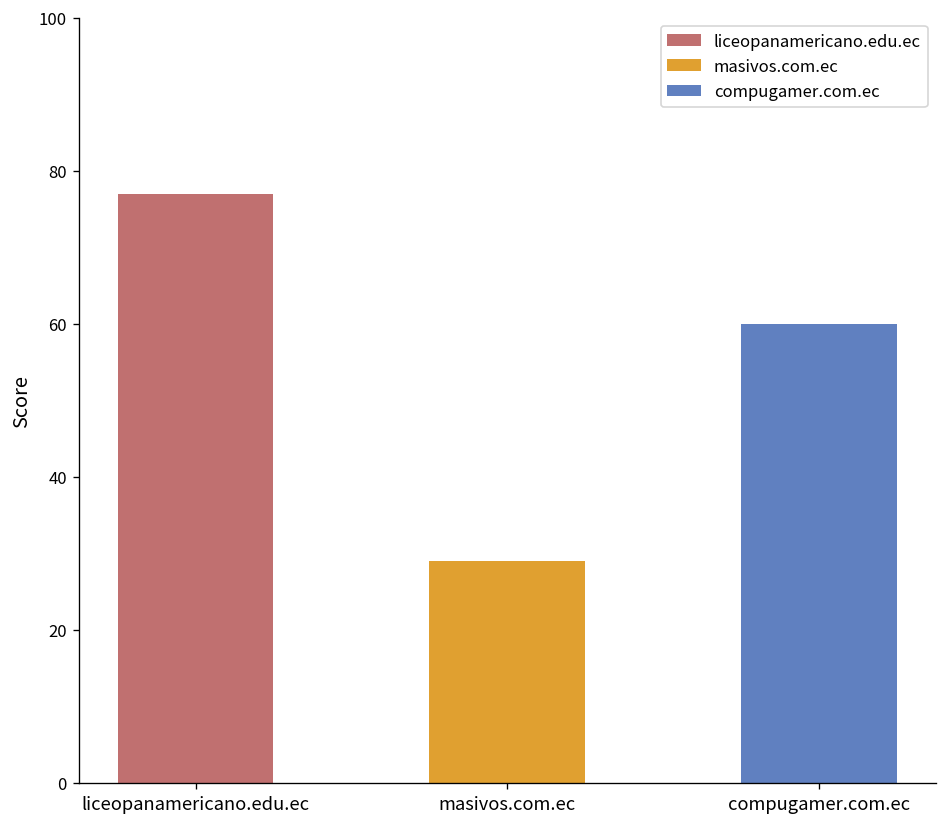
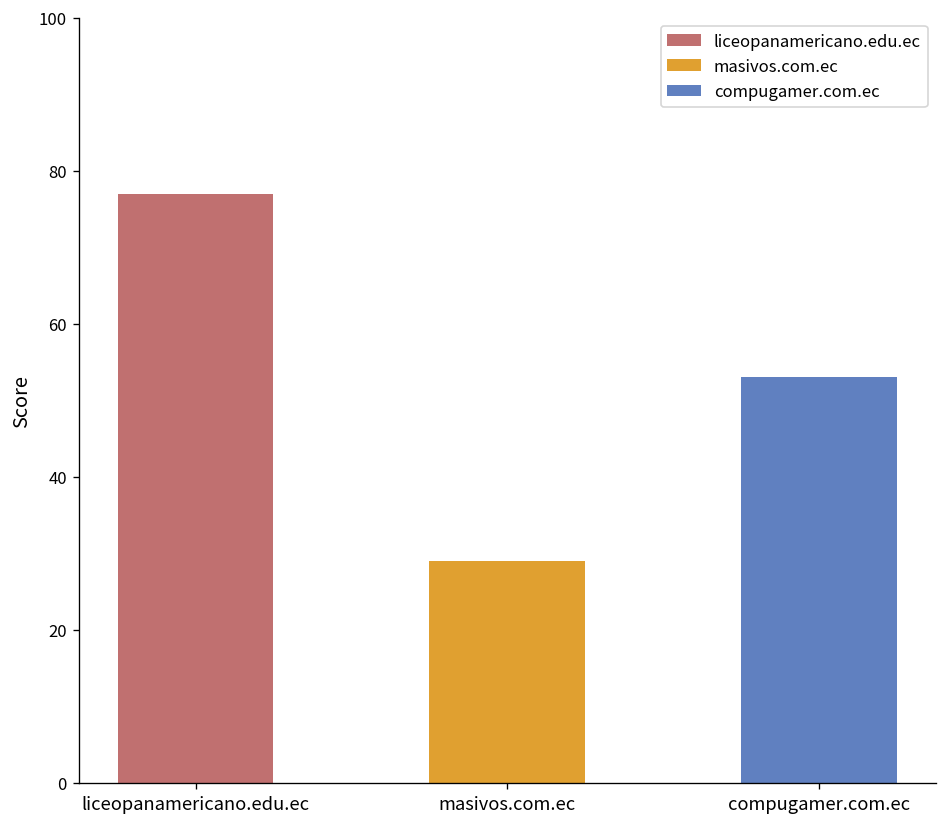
  {
    "liceopanamericano.edu.ec": 77,
    "masivos.com.ec": 29,
-   "compugamer.com.ec": 60
+   "compugamer.com.ec": 53
  }
